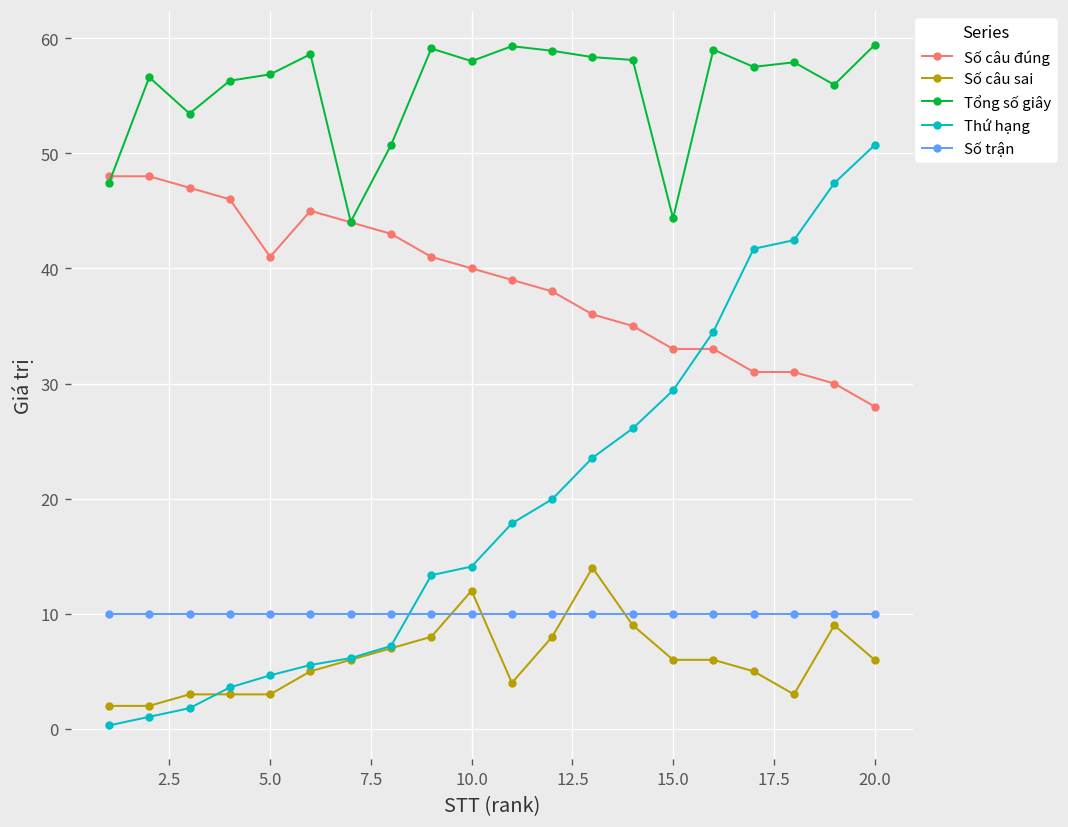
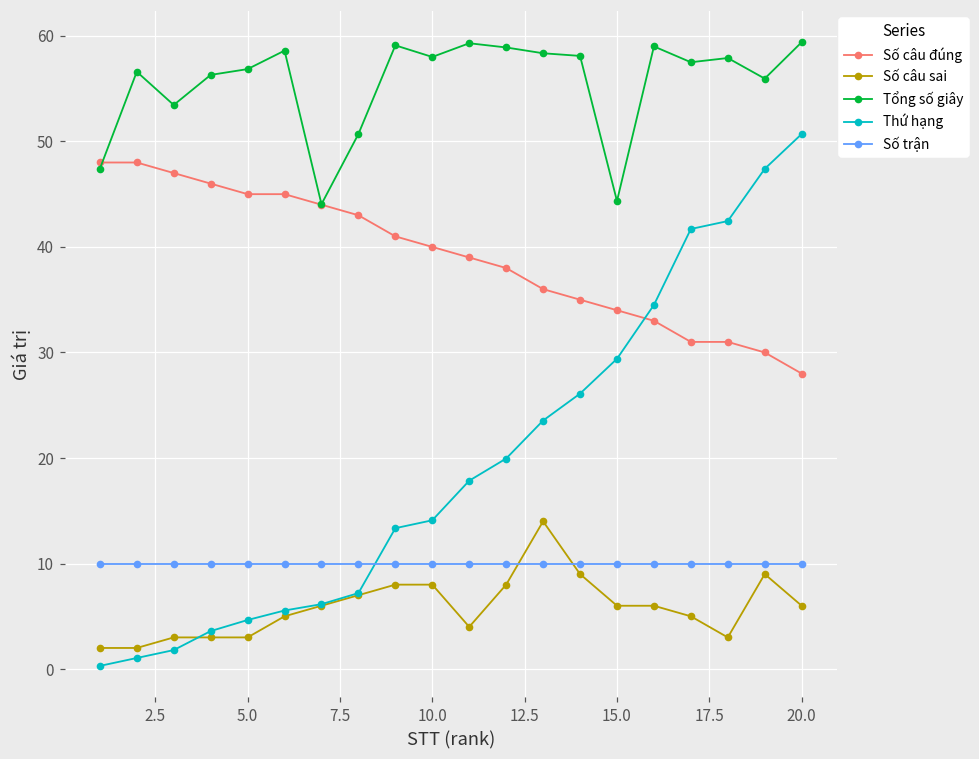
  {
    "Số câu đúng": {
-     "5.0": 41,
+     "5.0": 45,
      "10.0": 40,
-     "15.0": 33,
+     "15.0": 34,
      "20.0": 28
    },
    "Số câu sai": {
      "5.0": 3,
-     "10.0": 12,
+     "10.0": 8,
      "15.0": 6,
      "20.0": 6
    },
    "Tổng số giây": {
      "5.0": 57,
      "10.0": 58,
      "15.0": 44,
      "20.0": 59
    },
    "Thứ hạng": {
      "5.0": 5,
      "10.0": 14,
      "15.0": 29,
      "20.0": 51
    },
    "Số trận": {
      "5.0": 10,
      "10.0": 10,
      "15.0": 10,
      "20.0": 10
    }
  }
